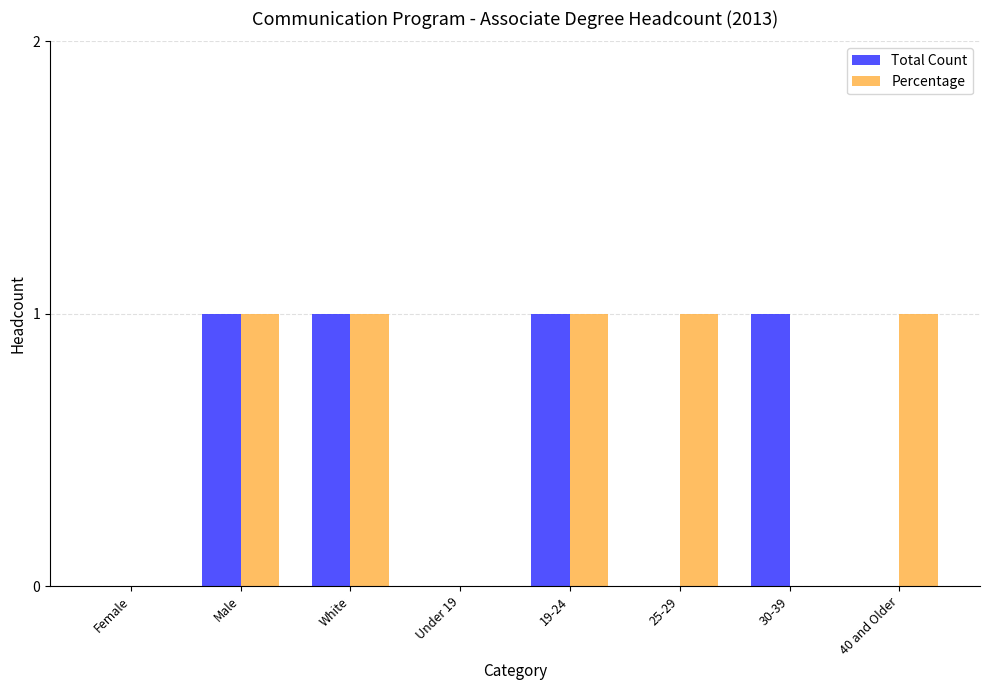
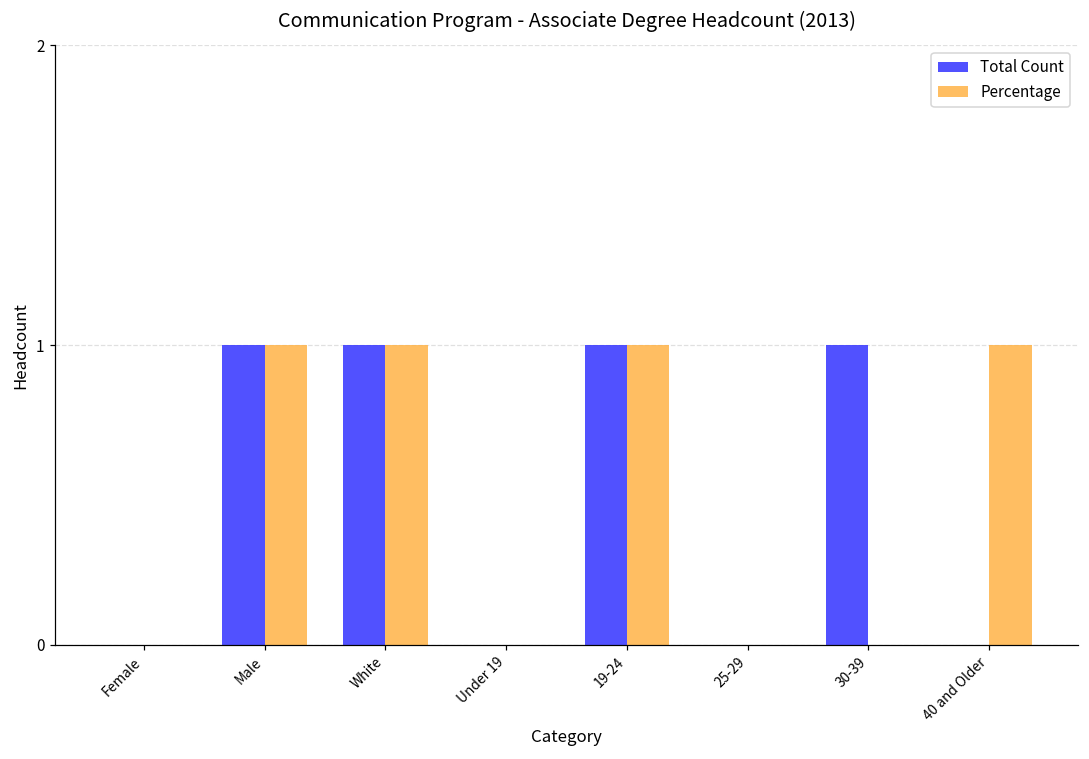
  {
    "Total Count": {
      "Female": 0,
      "Male": 1,
      "White": 1,
      "Under 19": 0,
      "19-24": 1,
      "25-29": 0,
      "30-39": 1,
      "40 and Older": 0
    },
    "Percentage": {
      "Female": 0,
      "Male": 1,
      "White": 1,
      "Under 19": 0,
      "19-24": 1,
-     "25-29": 1,
+     "25-29": 0,
      "30-39": 0,
      "40 and Older": 1
    }
  }
